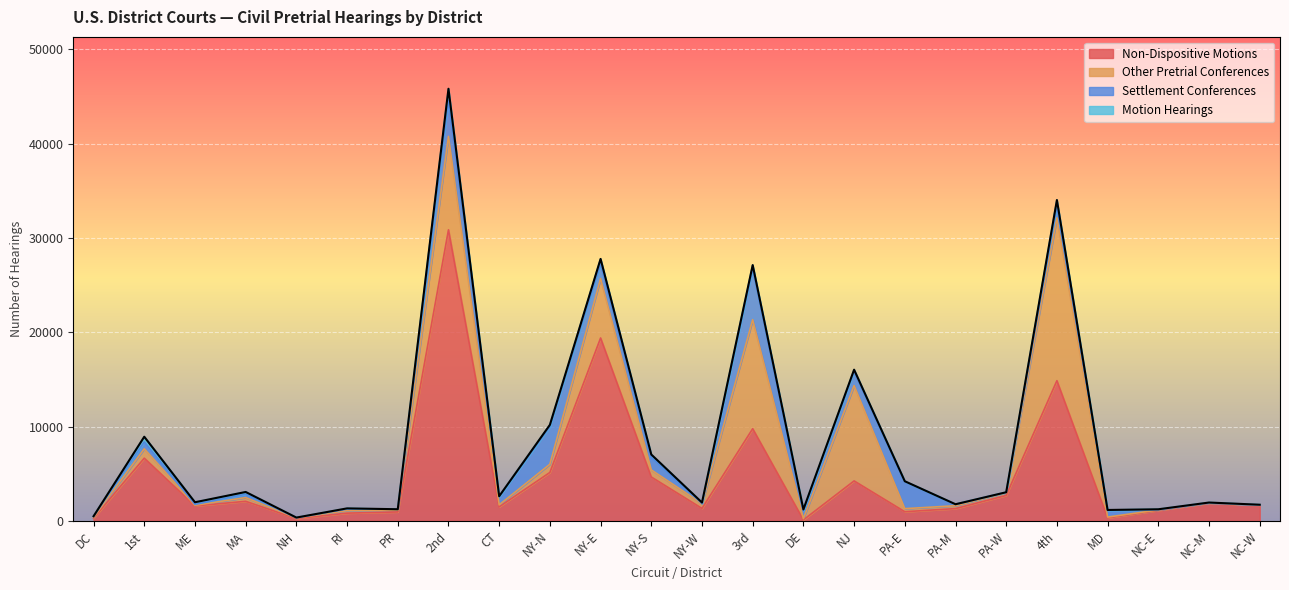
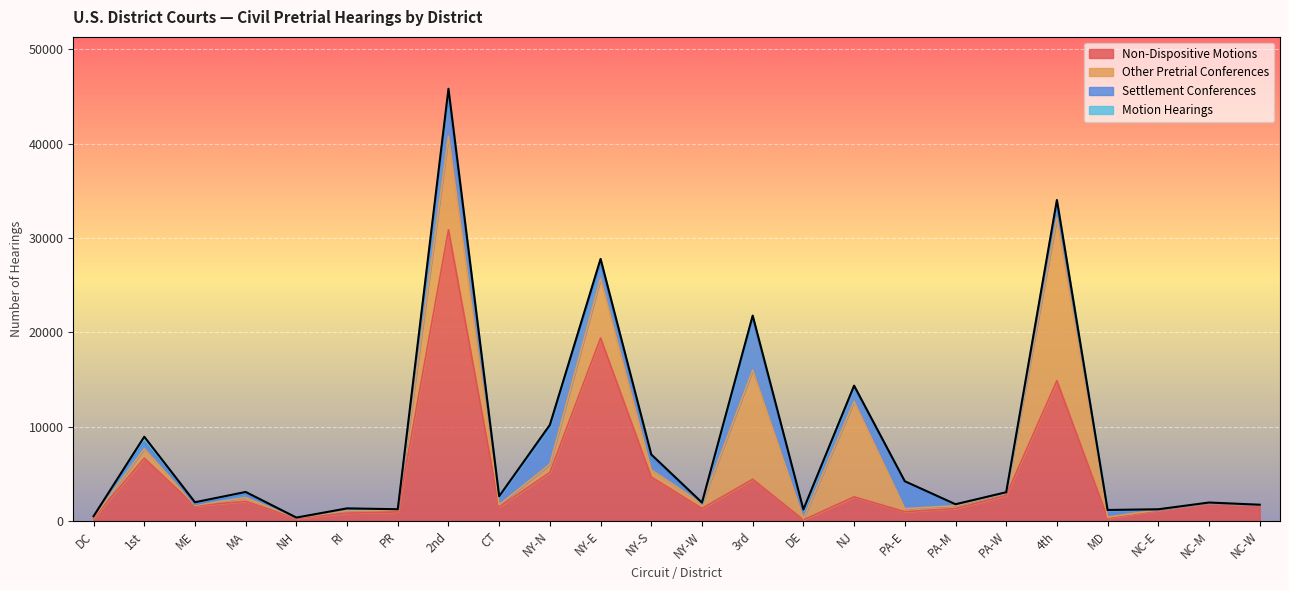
  {
    "Non-Dispositive Motions": {
      "1st": 7000,
      "MA": 2000,
      "2nd": 31000,
      "NY-N": 5000,
      "NY-E": 19000,
      "NY-S": 5000,
      "NY-W": 1000,
-     "3rd": 10000,
-     "NJ": 4000,
+     "3rd": 4000,
+     "NJ": 3000,
      "PA-E": 1000,
      "PA-M": 1000,
      "PA-W": 3000,
      "4th": 15000
    },
    "Other Pretrial Conferences": {
      "1st": 1000,
      "MA": 0,
      "2nd": 10000,
      "NY-N": 1000,
      "NY-E": 6000,
      "NY-S": 1000,
      "3rd": 12000,
      "NJ": 10000,
      "PA-E": 0,
      "4th": 17000
    }
  }
